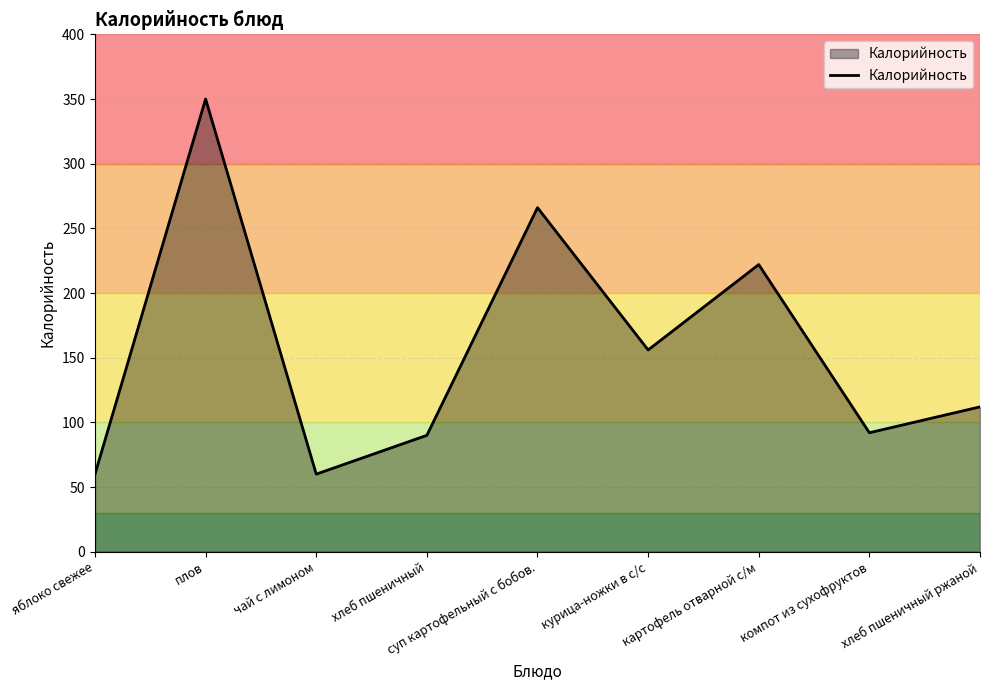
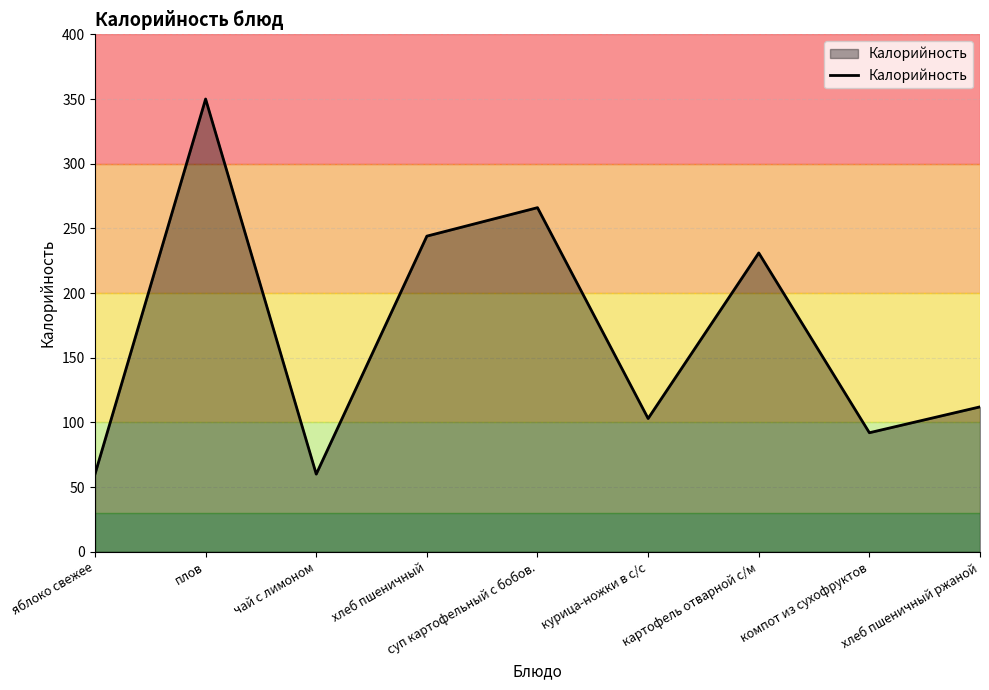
  {
    "яблоко свежее": 60,
    "плов": 350,
    "чай с лимоном": 60,
-   "хлеб пшеничный": 90,
+   "хлеб пшеничный": 244,
    "суп картофельный с бобов.": 266,
-   "курица-ножки в с/с": 156,
-   "картофель отварной с/м": 222,
+   "курица-ножки в с/с": 103,
+   "картофель отварной с/м": 231,
    "компот из сухофруктов": 92,
    "хлеб пшеничный ржаной": 112
  }
